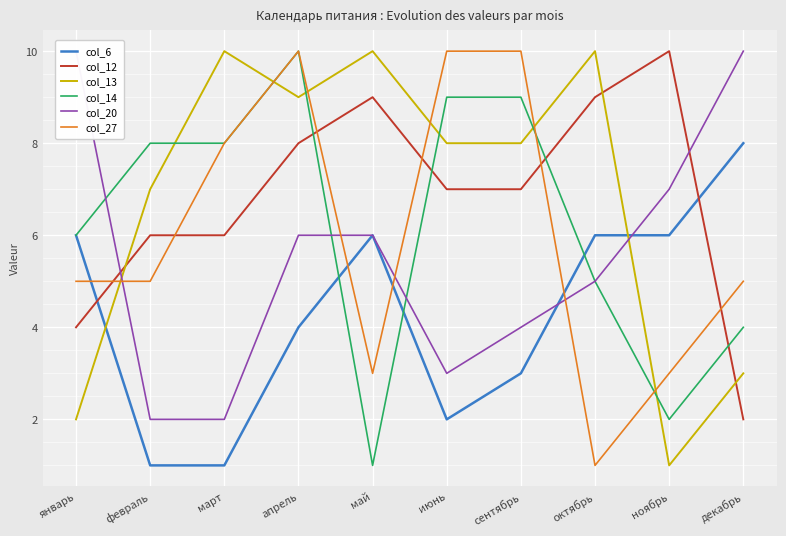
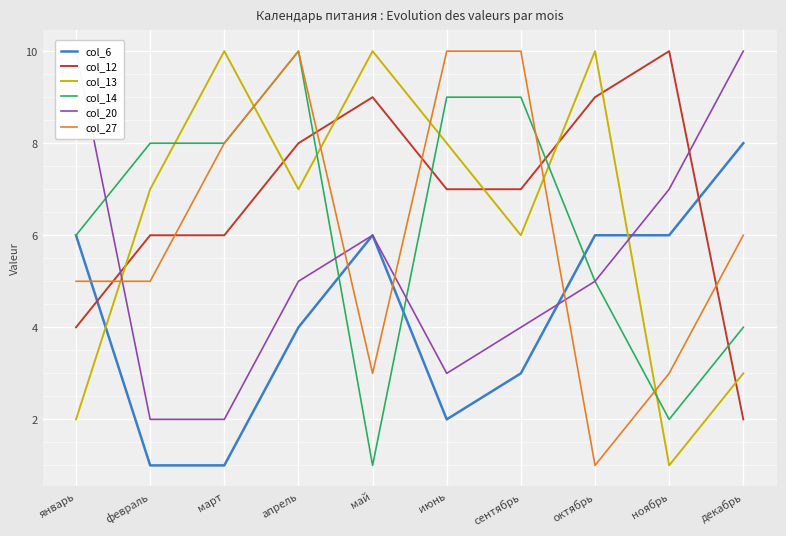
  {
    "col_6": {
      "февраль": 1,
      "март": 1,
      "апрель": 4,
      "июнь": 2,
      "сентябрь": 3,
      "октябрь": 6,
      "ноябрь": 6,
      "декабрь": 8
    },
    "col_12": {
      "январь": 4,
      "февраль": 6,
      "март": 6,
      "апрель": 8,
      "май": 9,
      "июнь": 7,
      "сентябрь": 7,
      "октябрь": 9,
      "ноябрь": 10,
      "декабрь": 2
    },
    "col_13": {
      "январь": 2,
      "февраль": 7,
      "март": 10,
-     "апрель": 9,
+     "апрель": 7,
      "май": 10,
      "июнь": 8,
-     "сентябрь": 8,
+     "сентябрь": 6,
      "октябрь": 10,
      "ноябрь": 1,
      "декабрь": 3
    },
    "col_14": {
      "февраль": 8,
      "май": 1,
      "июнь": 9,
      "сентябрь": 9,
      "ноябрь": 2,
      "декабрь": 4
    },
    "col_20": {
      "февраль": 2,
      "март": 2,
-     "апрель": 6,
+     "апрель": 5,
      "июнь": 3,
      "сентябрь": 4,
      "ноябрь": 7,
      "декабрь": 10
    },
    "col_27": {
      "январь": 5,
      "февраль": 5,
      "май": 3,
      "июнь": 10,
      "сентябрь": 10,
      "октябрь": 1,
      "ноябрь": 3,
-     "декабрь": 5
+     "декабрь": 6
    }
  }
